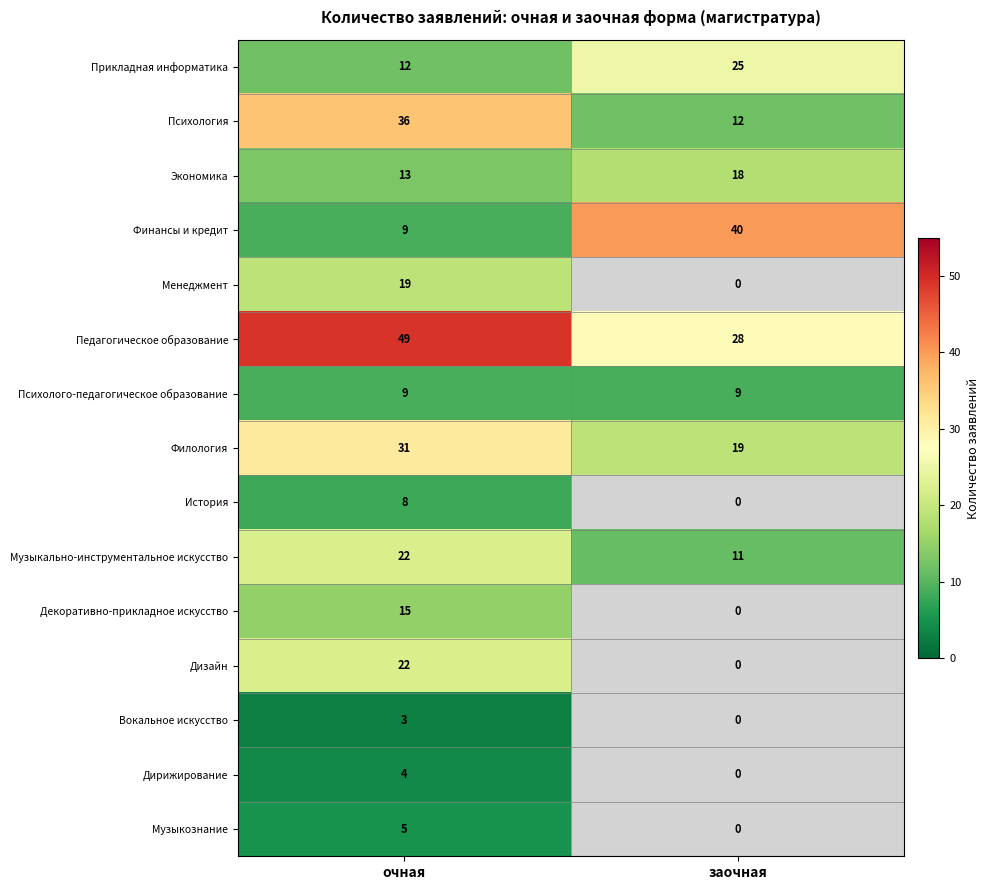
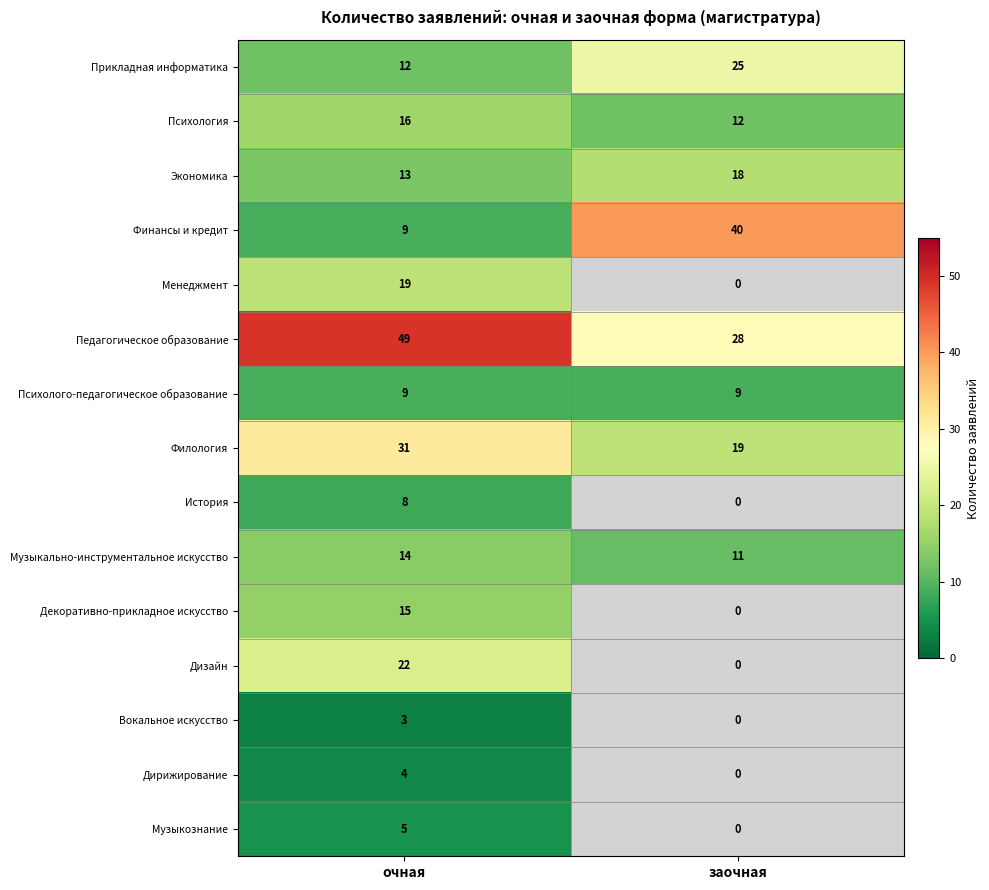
  {
    "Прикладная информатика": {
      "очная": 12,
      "заочная": 25
    },
    "Психология": {
-     "очная": 36,
+     "очная": 16,
      "заочная": 12
    },
    "Экономика": {
      "очная": 13,
      "заочная": 18
    },
    "Финансы и кредит": {
      "очная": 9,
      "заочная": 40
    },
    "Менеджмент": {
      "очная": 19
    },
    "Педагогическое образование": {
      "очная": 49,
      "заочная": 28
    },
    "Психолого-педагогическое образование": {
      "очная": 9,
      "заочная": 9
    },
    "Филология": {
      "очная": 31,
      "заочная": 19
    },
    "История": {
      "очная": 8
    },
    "Музыкально-инструментальное искусство": {
-     "очная": 22,
+     "очная": 14,
      "заочная": 11
    },
    "Декоративно-прикладное искусство": {
      "очная": 15
    },
    "Дизайн": {
      "очная": 22
    },
    "Вокальное искусство": {
      "очная": 3
    },
    "Дирижирование": {
      "очная": 4
    },
    "Музыкознание": {
      "очная": 5
    }
  }
